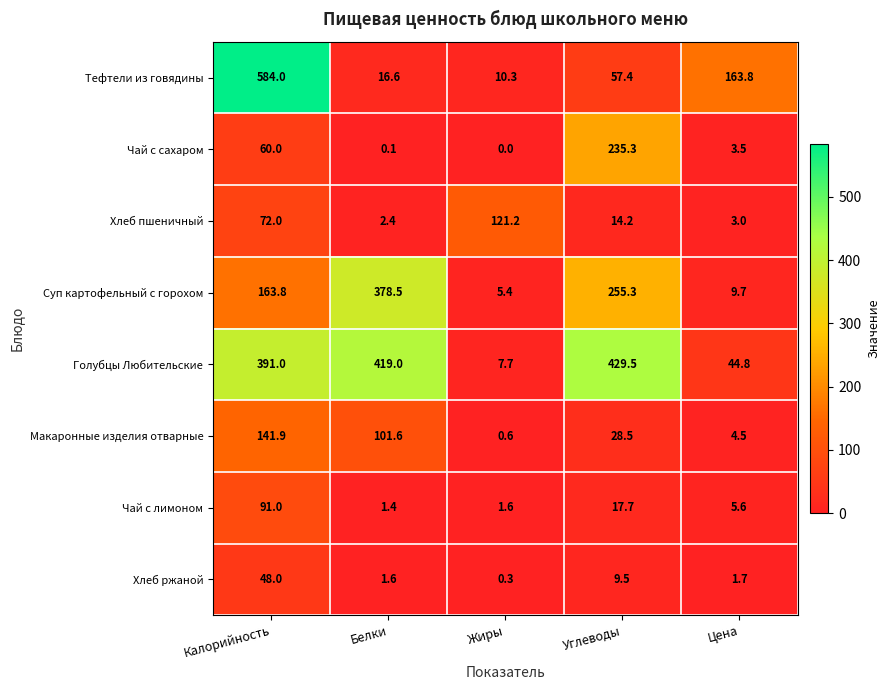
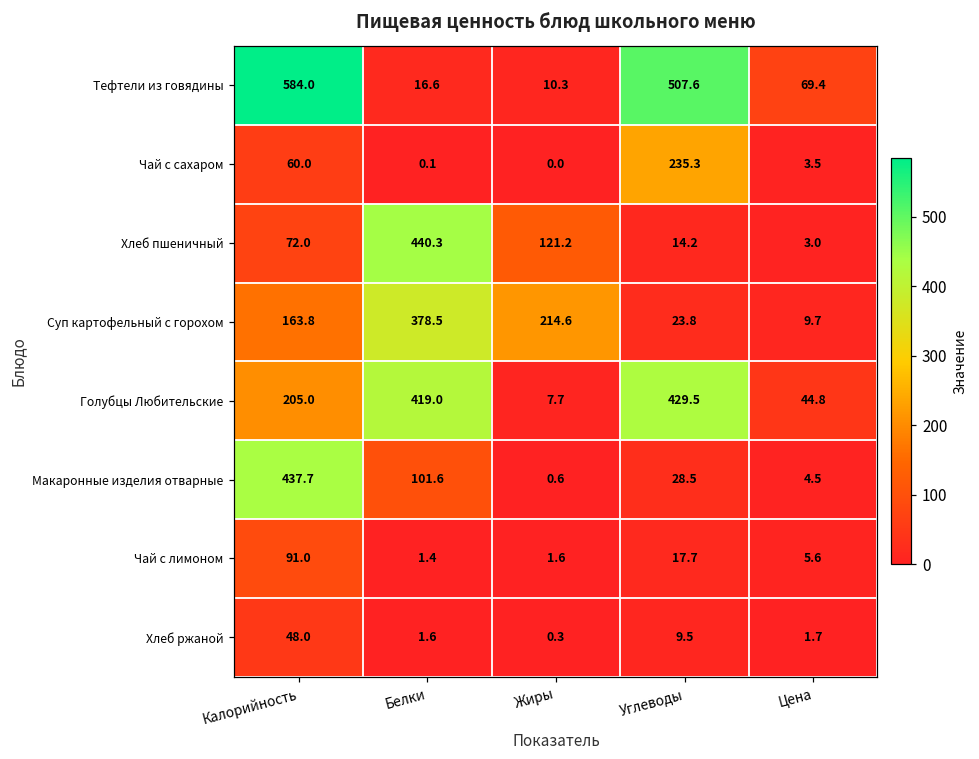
  {
    "Тефтели из говядины": {
      "Калорийность": 584.0,
      "Белки": 16.6,
      "Жиры": 10.3,
-     "Углеводы": 57.4,
-     "Цена": 163.8
+     "Углеводы": 507.6,
+     "Цена": 69.4
    },
    "Чай с сахаром": {
      "Калорийность": 60.0,
      "Белки": 0.1,
      "Жиры": 0.0,
      "Углеводы": 235.3,
      "Цена": 3.5
    },
    "Хлеб пшеничный": {
      "Калорийность": 72.0,
-     "Белки": 2.4,
+     "Белки": 440.3,
      "Жиры": 121.2,
      "Углеводы": 14.2,
      "Цена": 3.0
    },
    "Суп картофельный с горохом": {
      "Калорийность": 163.8,
      "Белки": 378.5,
-     "Жиры": 5.4,
-     "Углеводы": 255.3,
+     "Жиры": 214.6,
+     "Углеводы": 23.8,
      "Цена": 9.7
    },
    "Голубцы Любительские": {
-     "Калорийность": 391.0,
+     "Калорийность": 205.0,
      "Белки": 419.0,
      "Жиры": 7.7,
      "Углеводы": 429.5,
      "Цена": 44.8
    },
    "Макаронные изделия отварные": {
-     "Калорийность": 141.9,
+     "Калорийность": 437.7,
      "Белки": 101.6,
      "Жиры": 0.6,
      "Углеводы": 28.5,
      "Цена": 4.5
    },
    "Чай с лимоном": {
      "Калорийность": 91.0,
      "Белки": 1.4,
      "Жиры": 1.6,
      "Углеводы": 17.7,
      "Цена": 5.6
    },
    "Хлеб ржаной": {
      "Калорийность": 48.0,
      "Белки": 1.6,
      "Жиры": 0.3,
      "Углеводы": 9.5,
      "Цена": 1.7
    }
  }
